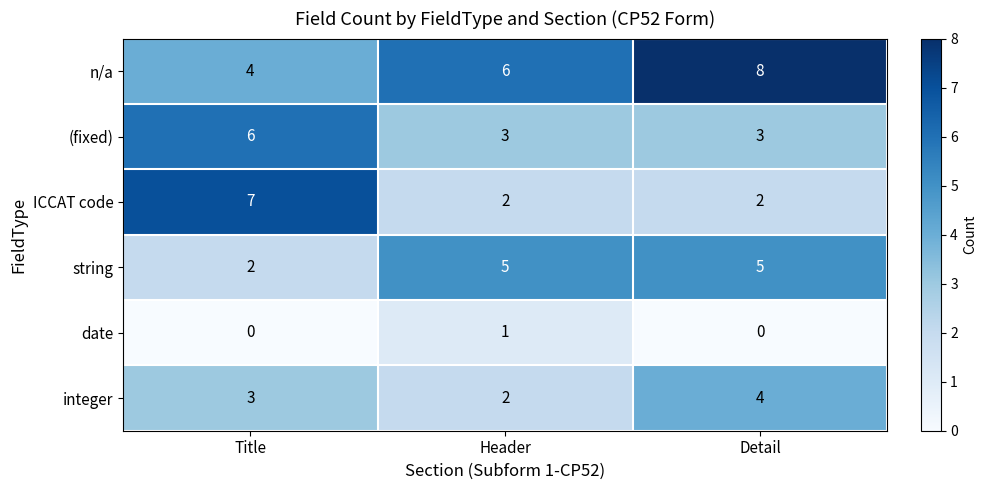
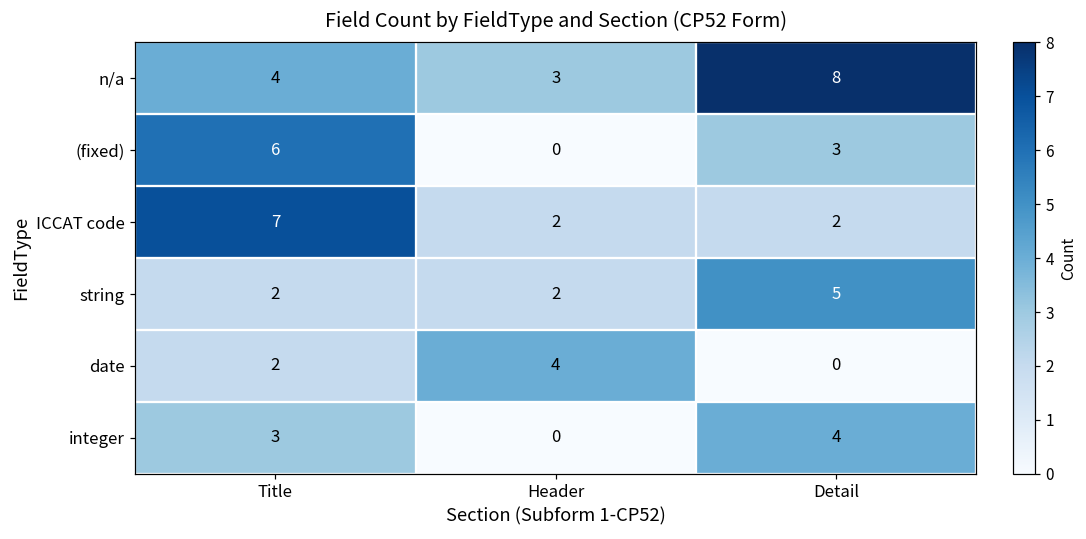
  {
    "n/a": {
      "Title": 4,
-     "Header": 6,
+     "Header": 3,
      "Detail": 8
    },
    "(fixed)": {
      "Title": 6,
-     "Header": 3,
+     "Header": 0,
      "Detail": 3
    },
    "ICCAT code": {
      "Title": 7,
      "Header": 2,
      "Detail": 2
    },
    "string": {
      "Title": 2,
-     "Header": 5,
+     "Header": 2,
      "Detail": 5
    },
    "date": {
-     "Title": 0,
-     "Header": 1,
+     "Title": 2,
+     "Header": 4,
      "Detail": 0
    },
    "integer": {
      "Title": 3,
-     "Header": 2,
+     "Header": 0,
      "Detail": 4
    }
  }
